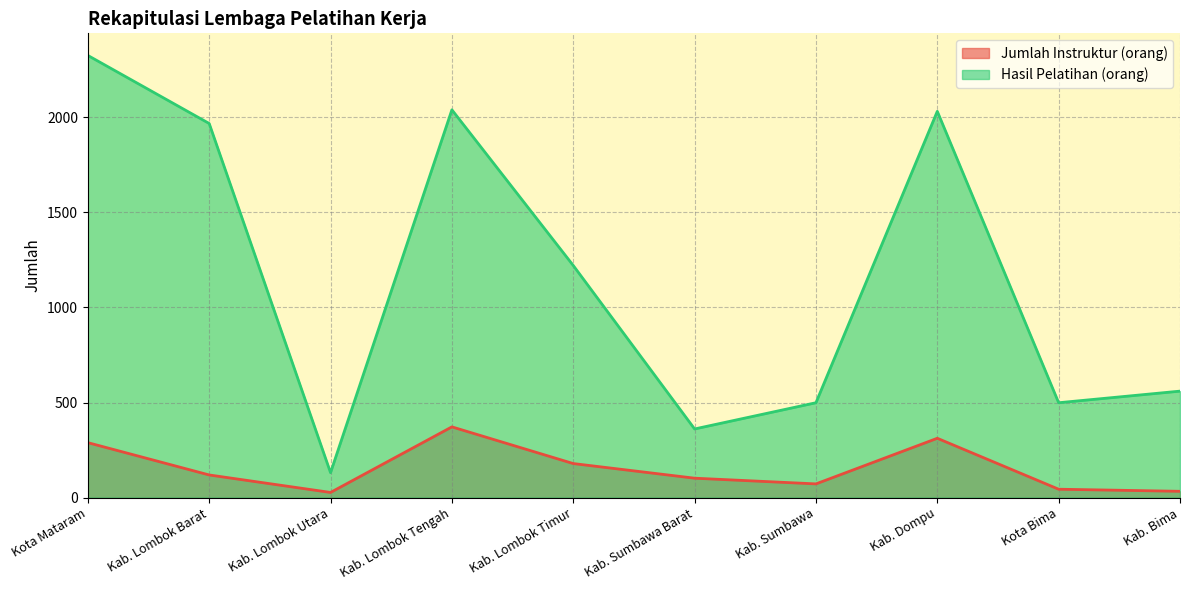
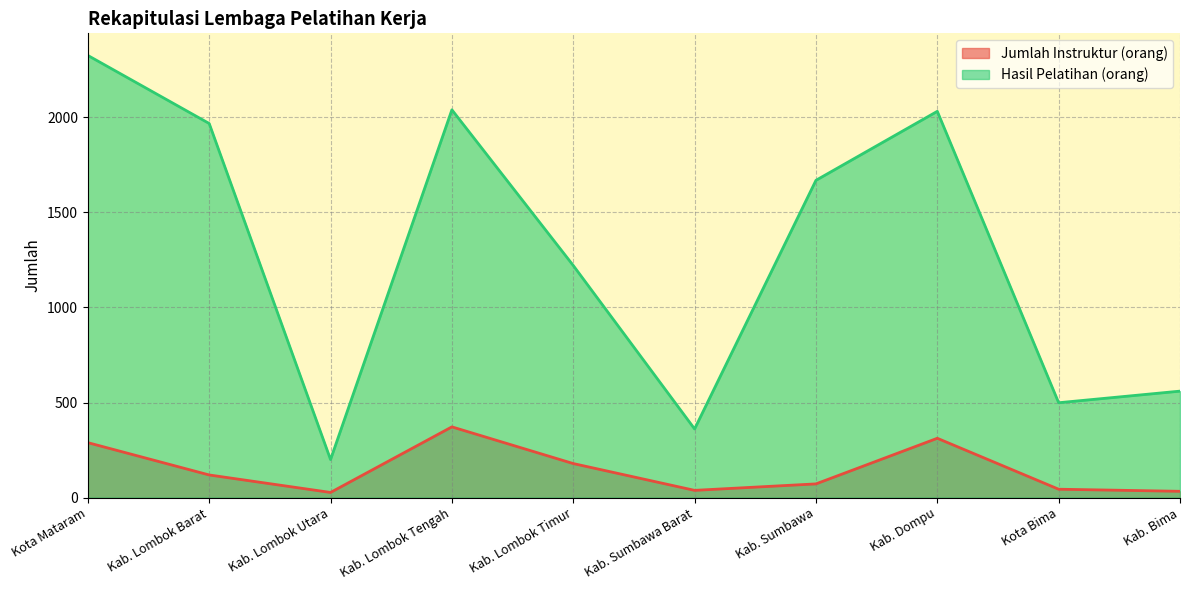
  {
    "Jumlah Instruktur (orang)": {
      "Kota Mataram": 290,
      "Kab. Lombok Barat": 120,
      "Kab. Lombok Utara": 30,
      "Kab. Lombok Tengah": 370,
      "Kab. Lombok Timur": 180,
-     "Kab. Sumbawa Barat": 100,
+     "Kab. Sumbawa Barat": 40,
      "Kab. Sumbawa": 70,
      "Kab. Dompu": 310,
      "Kota Bima": 40,
      "Kab. Bima": 30
    },
    "Hasil Pelatihan (orang)": {
      "Kota Mataram": 2330,
      "Kab. Lombok Barat": 1970,
-     "Kab. Lombok Utara": 130,
+     "Kab. Lombok Utara": 200,
      "Kab. Lombok Tengah": 2040,
      "Kab. Lombok Timur": 1220,
      "Kab. Sumbawa Barat": 360,
-     "Kab. Sumbawa": 500,
+     "Kab. Sumbawa": 1670,
      "Kab. Dompu": 2030,
      "Kota Bima": 500,
      "Kab. Bima": 560
    }
  }
